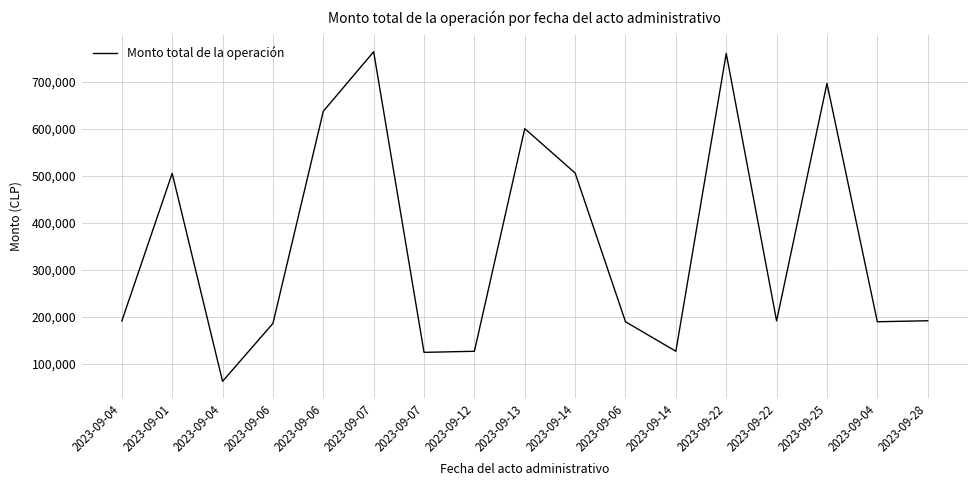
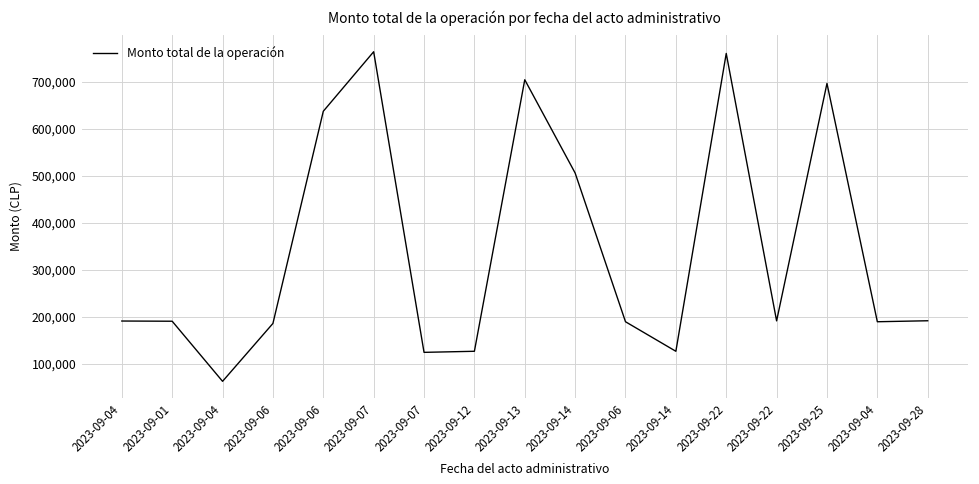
  {
-   "2023-09-01": "500,000",
+   "2023-09-01": "190,000",
    "2023-09-12": "130,000",
-   "2023-09-13": "600,000",
+   "2023-09-13": "700,000",
    "2023-09-25": "700,000",
    "2023-09-28": "190,000"
  }
